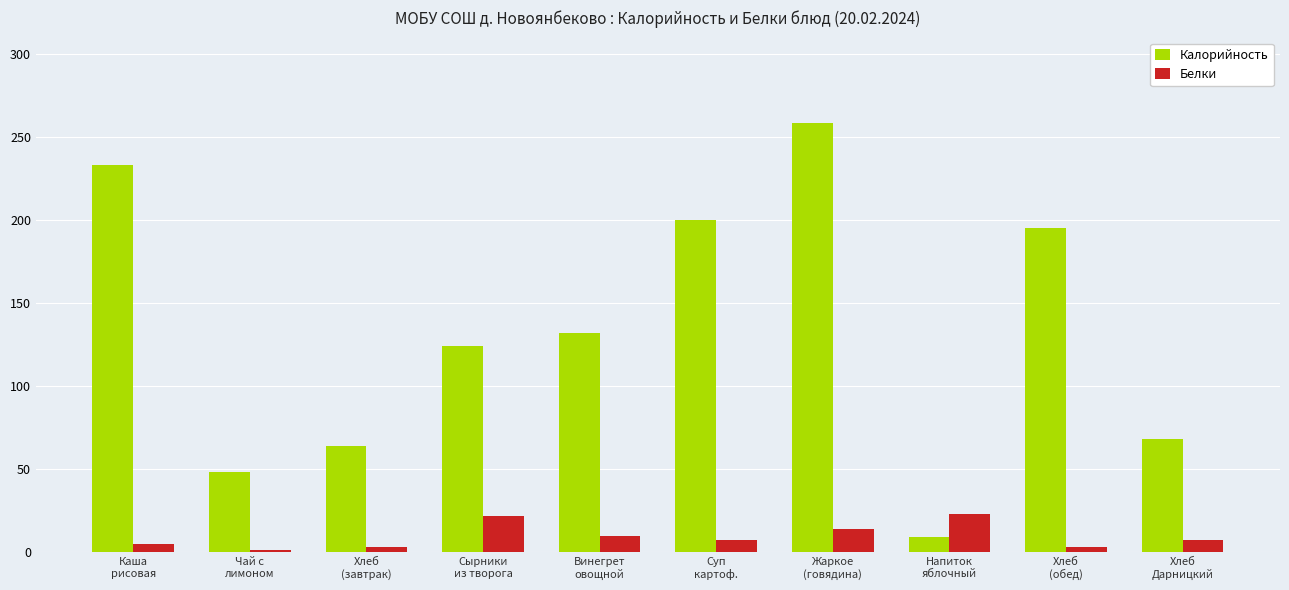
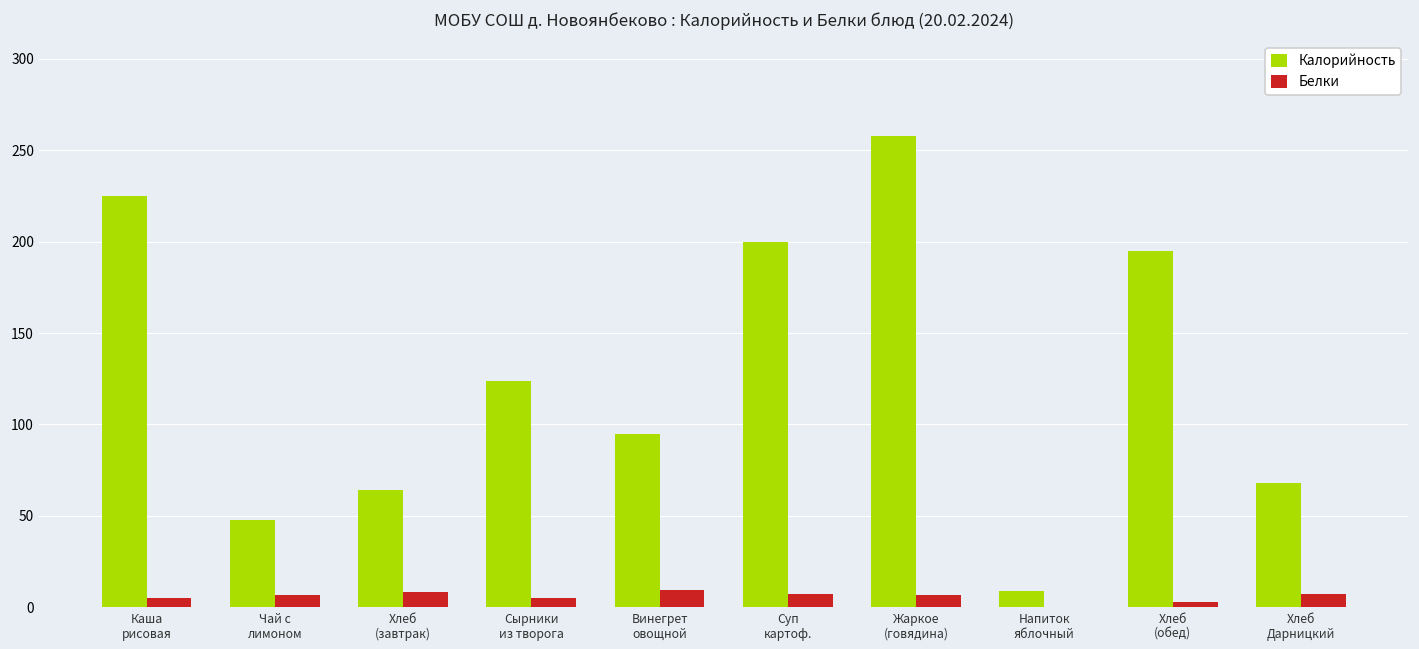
  {
    "Калорийность": {
-     "Каша рисовая": 233,
+     "Каша рисовая": 225,
      "Чай с лимоном": 48,
      "Хлеб (завтрак)": 64,
      "Сырники из творога": 124,
-     "Винегрет овощной": 132,
+     "Винегрет овощной": 95,
      "Суп картоф.": 200,
      "Жаркое (говядина)": 258,
      "Напиток яблочный": 9,
      "Хлеб (обед)": 195,
      "Хлеб Дарницкий": 68
    },
    "Белки": {
      "Каша рисовая": 5,
-     "Чай с лимоном": 1,
-     "Хлеб (завтрак)": 3,
-     "Сырники из творога": 22,
+     "Чай с лимоном": 6,
+     "Хлеб (завтрак)": 8,
+     "Сырники из творога": 5,
      "Винегрет овощной": 9,
      "Суп картоф.": 8,
-     "Жаркое (говядина)": 14,
-     "Напиток яблочный": 23,
+     "Жаркое (говядина)": 7,
+     "Напиток яблочный": 0,
      "Хлеб (обед)": 3,
      "Хлеб Дарницкий": 7
    }
  }
